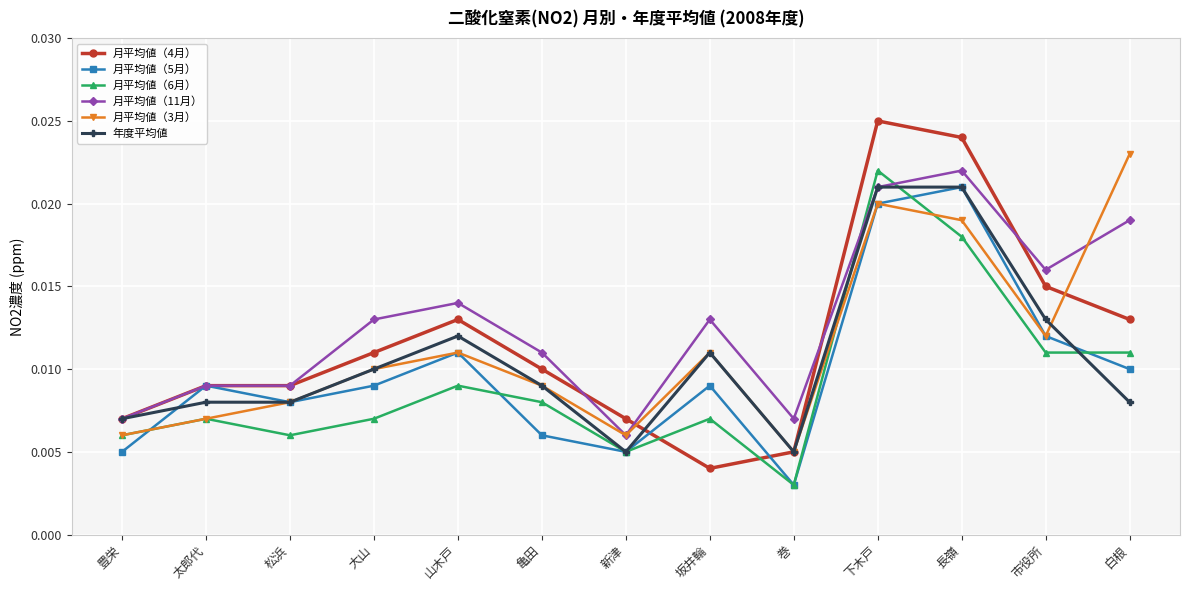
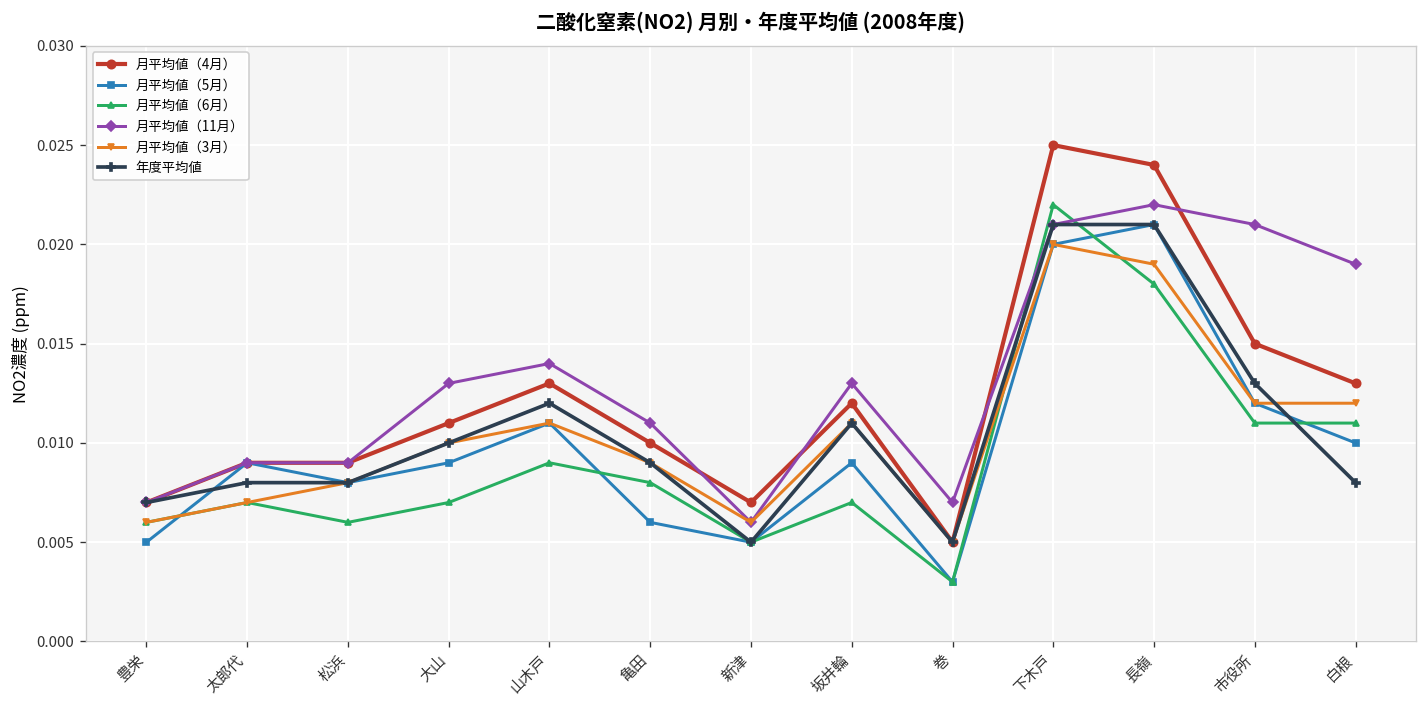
  {
    "月平均値（4月）": {
      "大山": 0.011,
      "山木戸": 0.013,
      "亀田": 0.010,
      "新津": 0.007,
-     "坂井輪": 0.004,
+     "坂井輪": 0.012,
      "下木戸": 0.025,
      "長嶺": 0.024,
      "市役所": 0.015,
      "白根": 0.013
    },
    "月平均値（5月）": {
      "豊栄": 0.005,
      "大山": 0.009,
      "亀田": 0.006,
      "坂井輪": 0.009,
      "白根": 0.010
    },
    "月平均値（6月）": {
      "松浜": 0.006,
      "大山": 0.007,
      "山木戸": 0.009,
      "亀田": 0.008,
      "坂井輪": 0.007,
      "下木戸": 0.022,
      "長嶺": 0.018,
      "市役所": 0.011,
      "白根": 0.011
    },
    "月平均値（11月）": {
      "大山": 0.013,
      "山木戸": 0.014,
      "亀田": 0.011,
      "坂井輪": 0.013,
      "巻": 0.007,
      "長嶺": 0.022,
-     "市役所": 0.016,
+     "市役所": 0.021,
      "白根": 0.019
    },
    "月平均値（3月）": {
      "長嶺": 0.019,
-     "白根": 0.023
+     "白根": 0.012
    },
    "年度平均値": {
      "太郎代": 0.008,
      "山木戸": 0.012,
      "市役所": 0.013,
      "白根": 0.008
    }
  }
